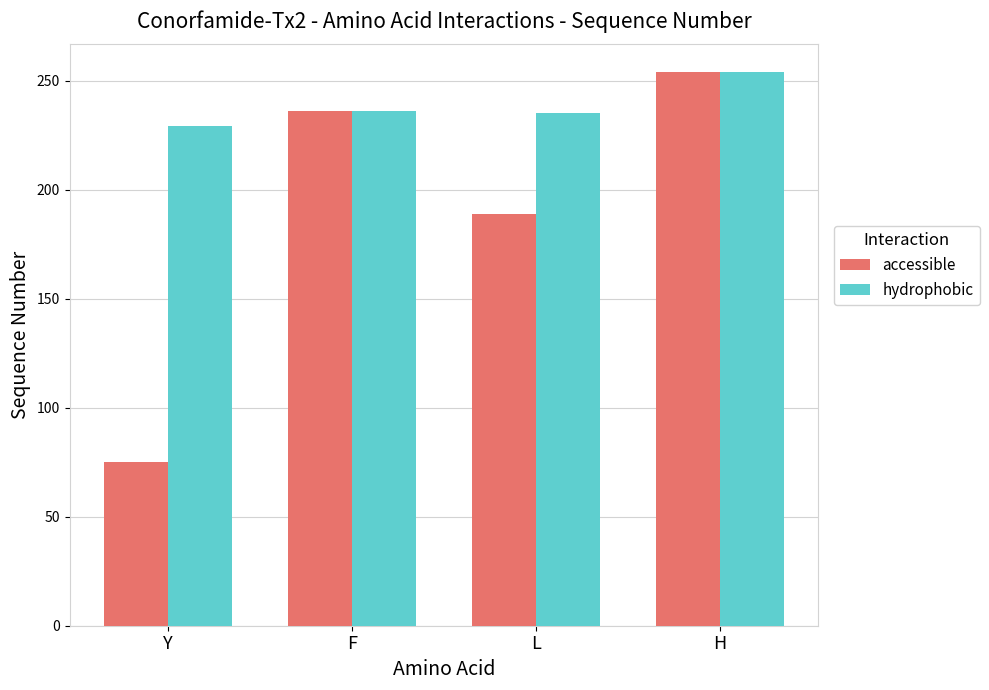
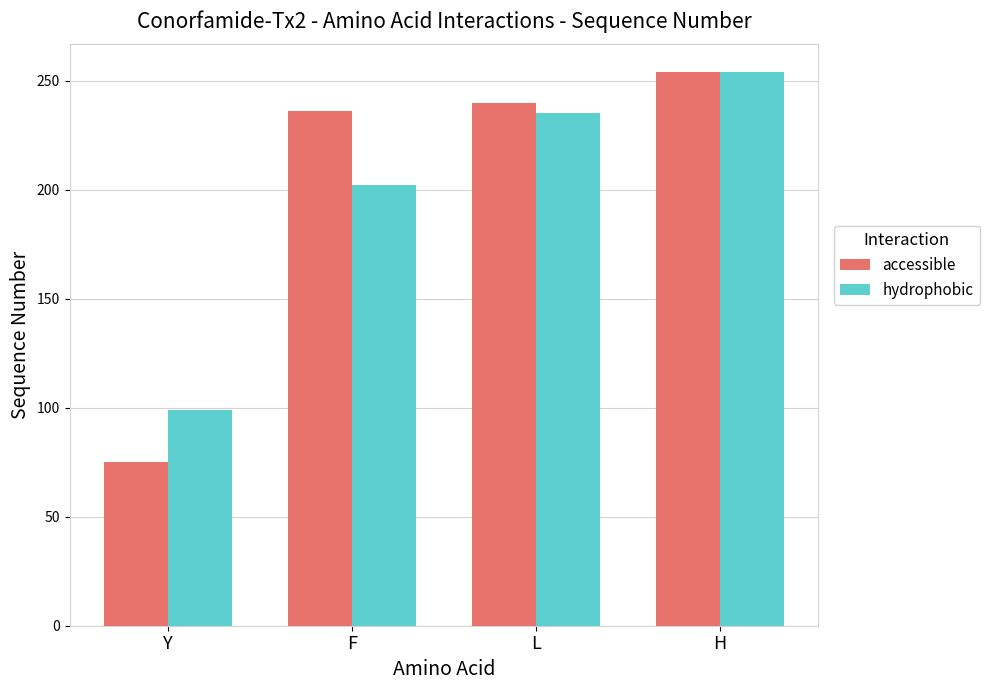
  {
    "accessible": {
      "Y": 75,
      "F": 236,
-     "L": 189,
+     "L": 240,
      "H": 254
    },
    "hydrophobic": {
-     "Y": 229,
-     "F": 236,
+     "Y": 99,
+     "F": 202,
      "L": 235,
      "H": 254
    }
  }
